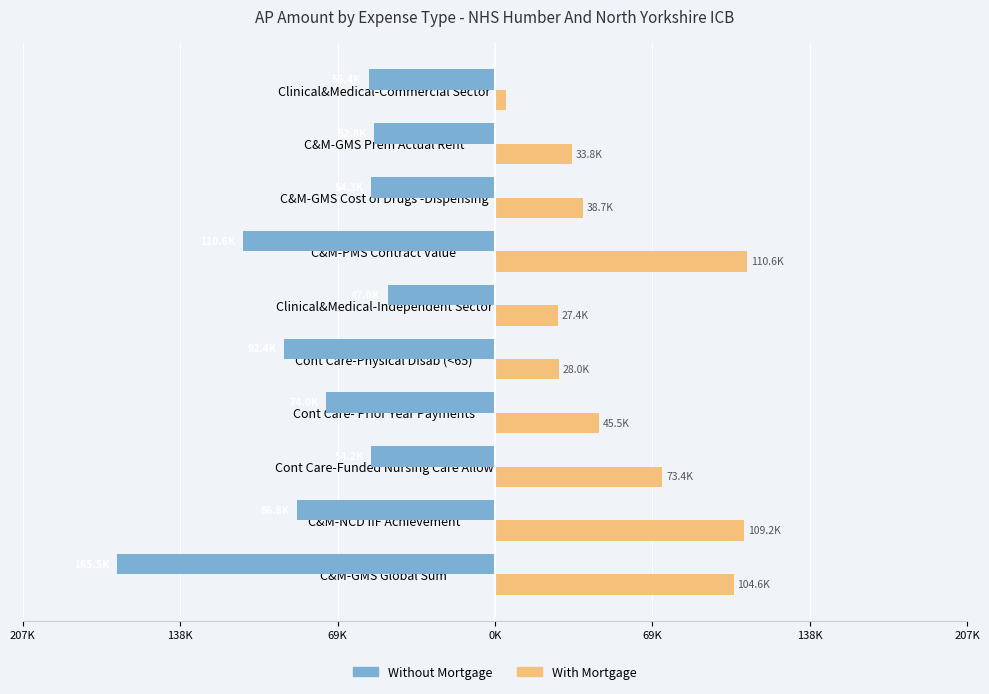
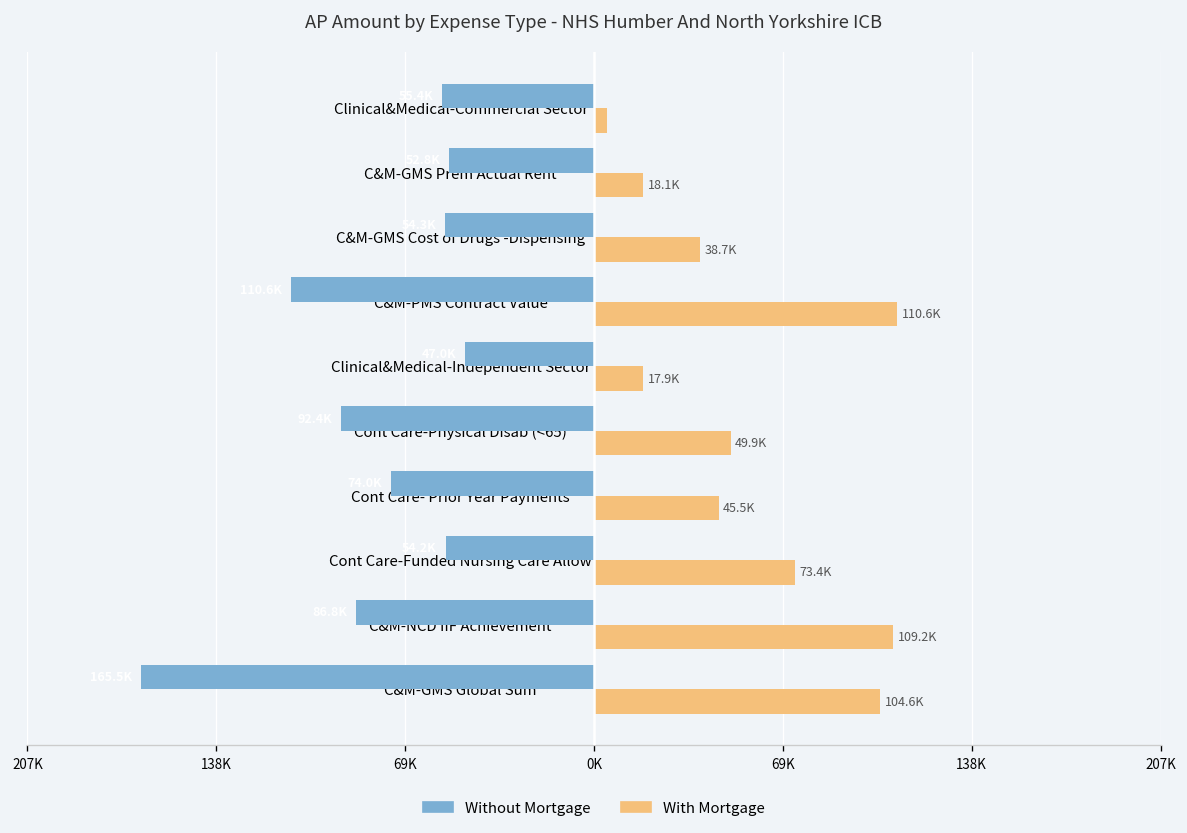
  {
    "With Mortgage": {
-     "C&M-GMS Prem Actual Rent": "33.8K",
+     "C&M-GMS Prem Actual Rent": "18.1K",
      "C&M-GMS Cost of Drugs -Dispensing": "38.7K",
      "C&M-PMS Contract Value": "110.6K",
-     "Clinical&Medical-Independent Sector": "27.4K",
-     "Cont Care-Physical Disab (<65)": "28.0K",
+     "Clinical&Medical-Independent Sector": "17.9K",
+     "Cont Care-Physical Disab (<65)": "49.9K",
      "Cont Care- Prior Year Payments": "45.5K",
      "Cont Care-Funded Nursing Care Allow": "73.4K",
      "C&M-NCD IIF Achievement": "109.2K",
      "C&M-GMS Global Sum": "104.6K"
    }
  }
